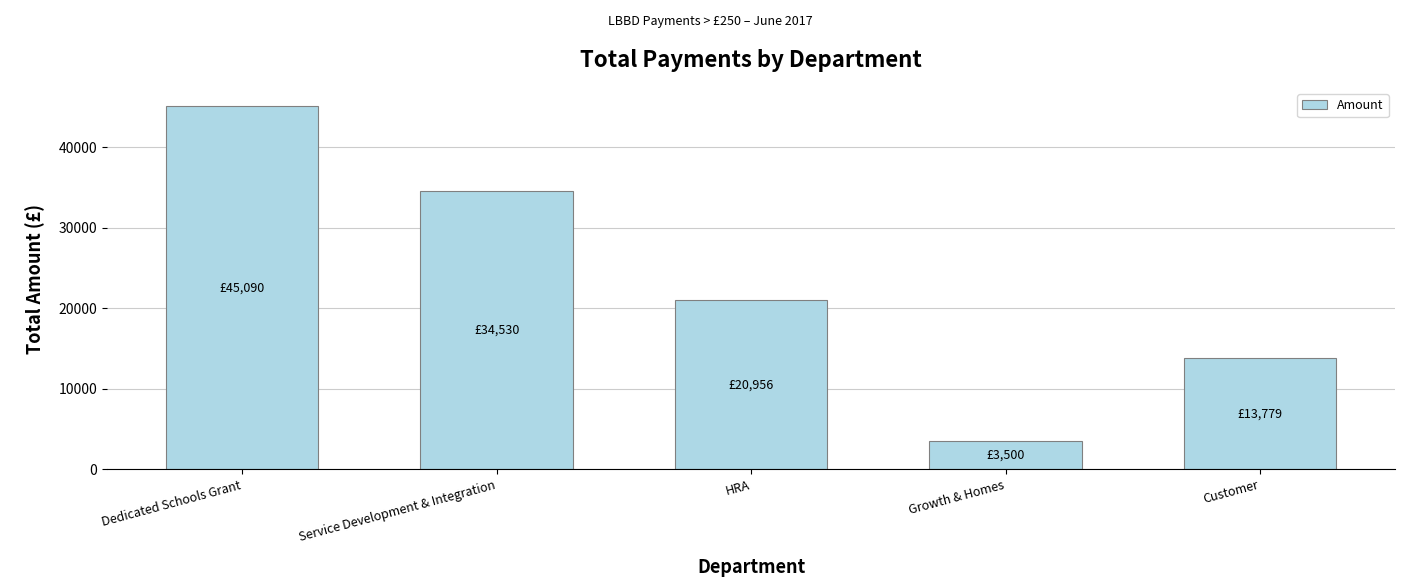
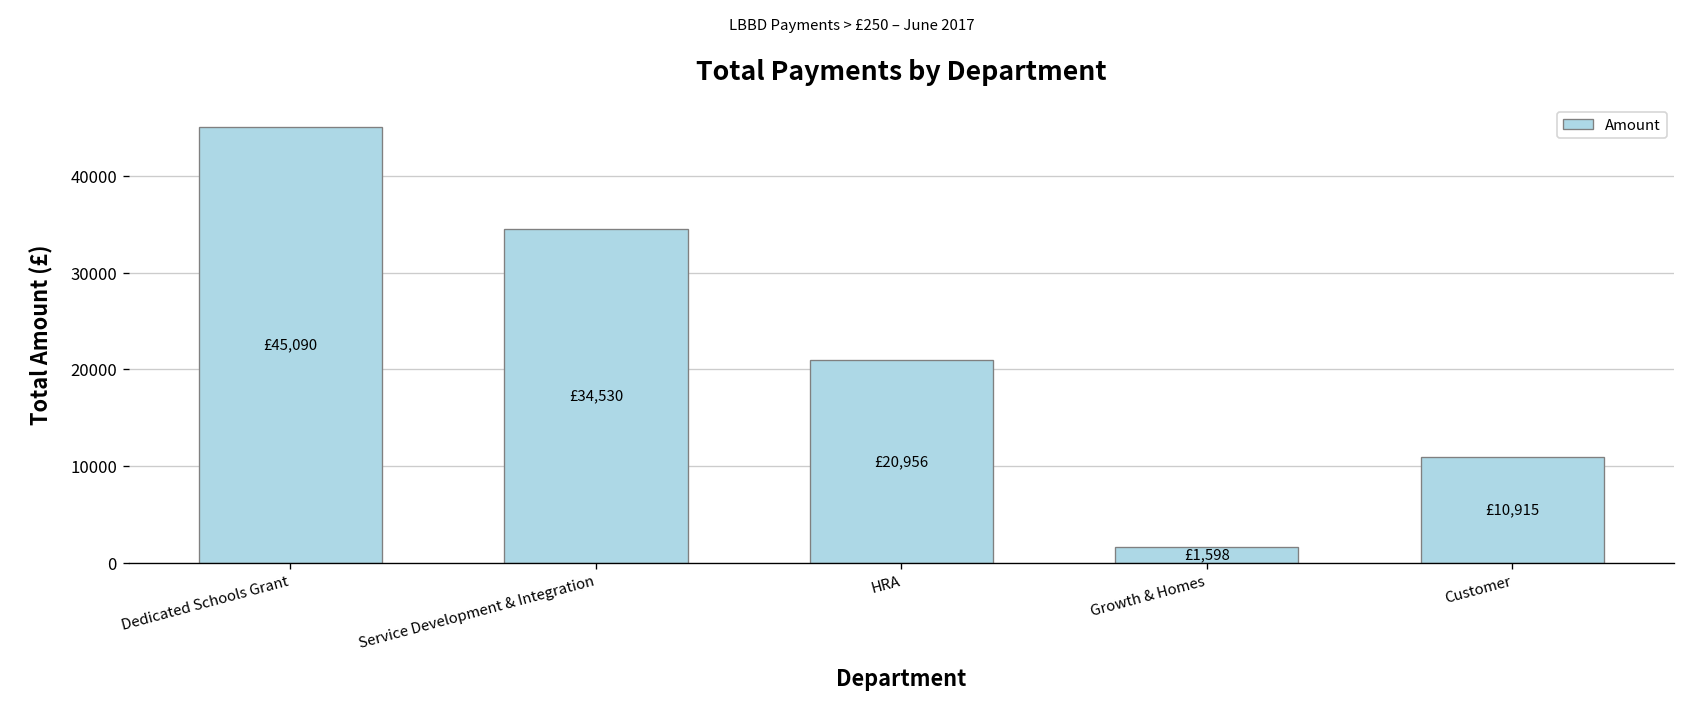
  {
    "Dedicated Schools Grant": "£45,090",
    "Service Development & Integration": "£34,530",
    "HRA": "£20,956",
-   "Growth & Homes": "£3,500",
-   "Customer": "£13,779"
+   "Growth & Homes": "£1,598",
+   "Customer": "£10,915"
  }
